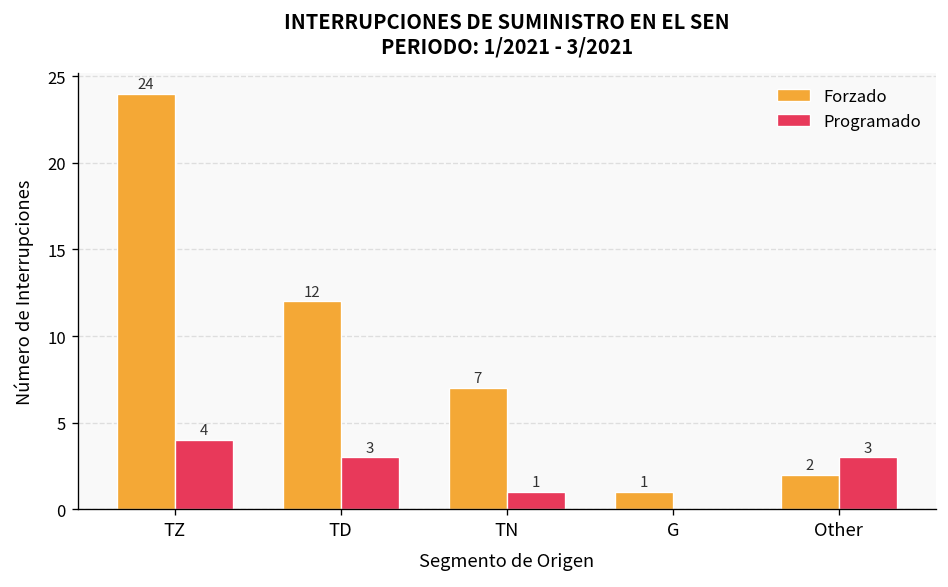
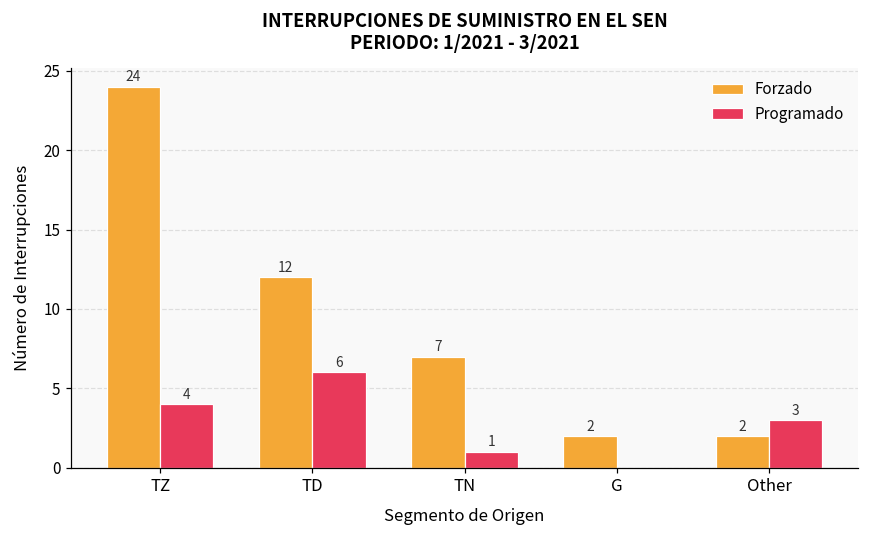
  {
    "Forzado": {
      "TZ": 24,
      "TD": 12,
      "TN": 7,
-     "G": 1,
+     "G": 2,
      "Other": 2
    },
    "Programado": {
      "TZ": 4,
-     "TD": 3,
+     "TD": 6,
      "TN": 1,
      "Other": 3
    }
  }
